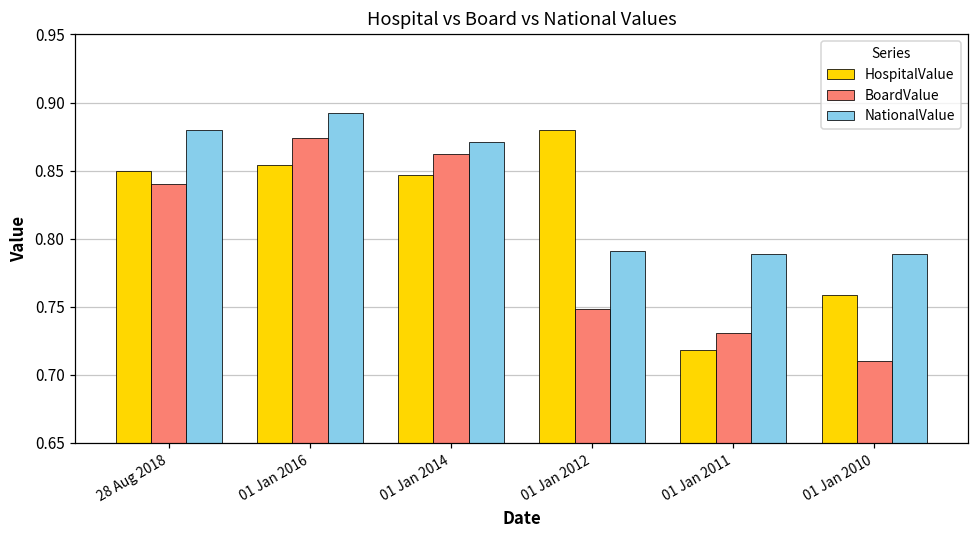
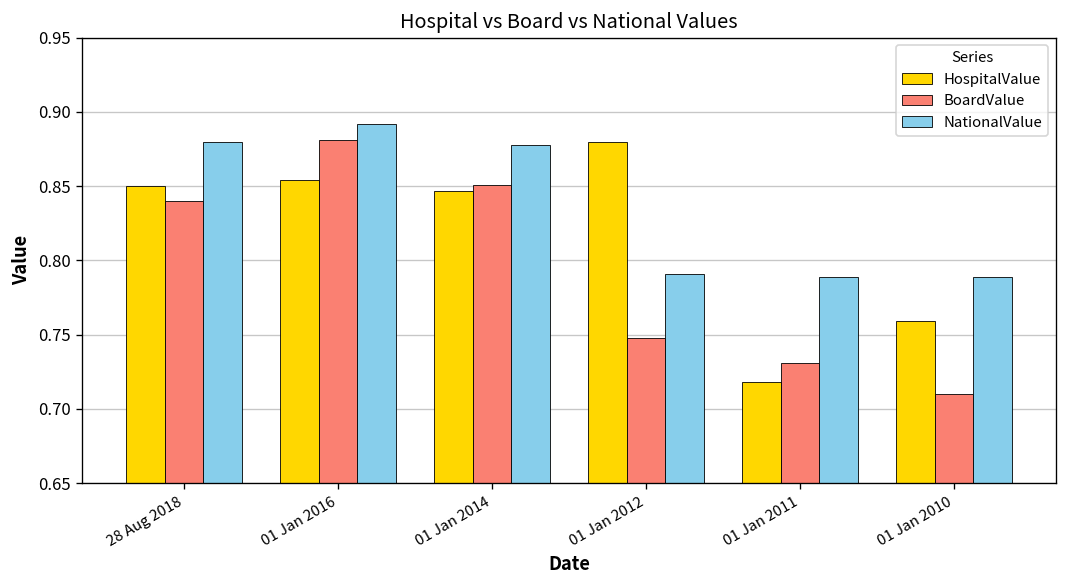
  {
    "HospitalValue": {
      "28 Aug 2018": 0.850,
      "01 Jan 2016": 0.854,
      "01 Jan 2014": 0.847,
      "01 Jan 2012": 0.880,
      "01 Jan 2011": 0.718,
      "01 Jan 2010": 0.759
    },
    "BoardValue": {
      "28 Aug 2018": 0.840,
-     "01 Jan 2016": 0.874,
-     "01 Jan 2014": 0.862,
+     "01 Jan 2016": 0.881,
+     "01 Jan 2014": 0.851,
      "01 Jan 2012": 0.748,
      "01 Jan 2011": 0.731,
      "01 Jan 2010": 0.710
    },
    "NationalValue": {
      "28 Aug 2018": 0.880,
      "01 Jan 2016": 0.892,
-     "01 Jan 2014": 0.871,
+     "01 Jan 2014": 0.878,
      "01 Jan 2012": 0.791,
      "01 Jan 2011": 0.789,
      "01 Jan 2010": 0.789
    }
  }
